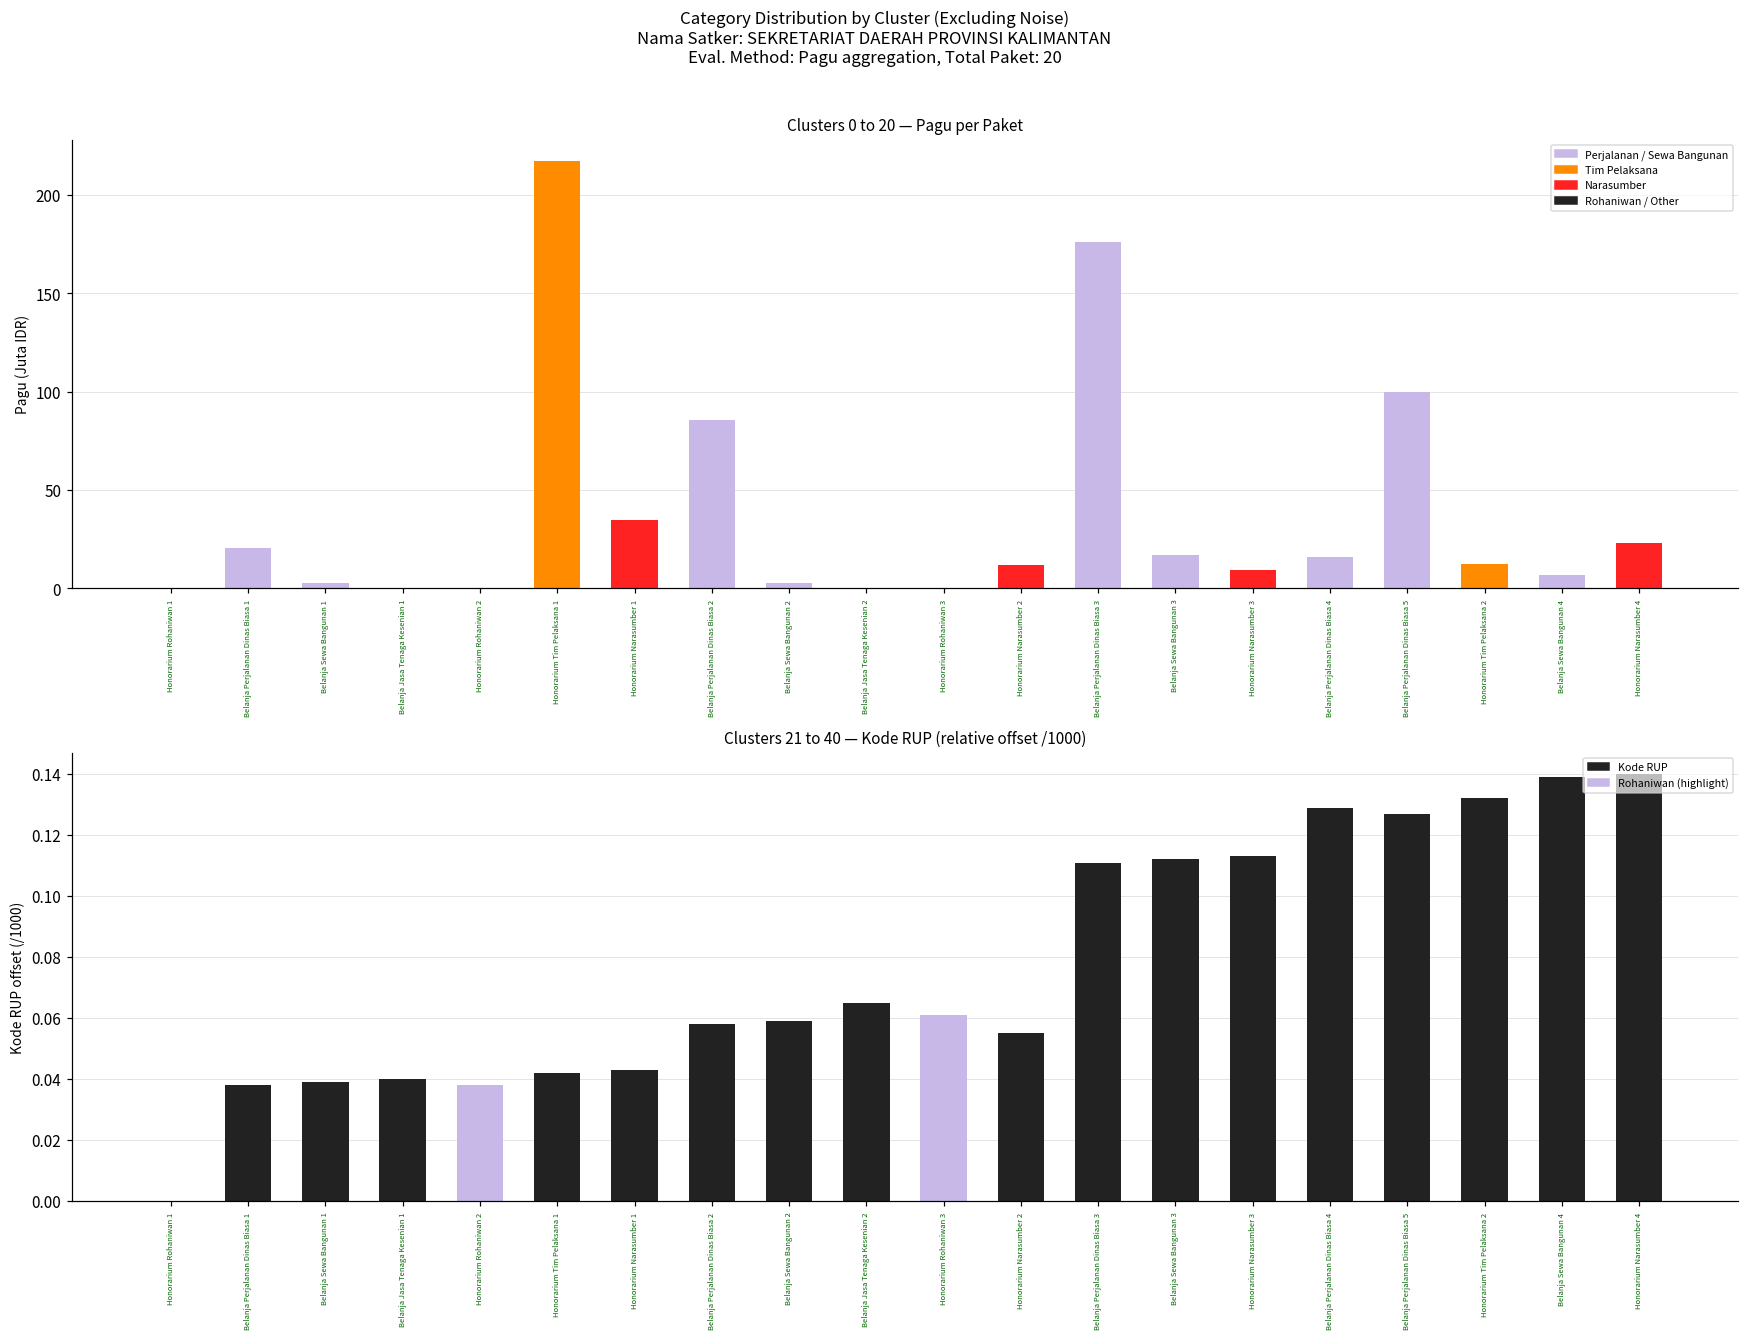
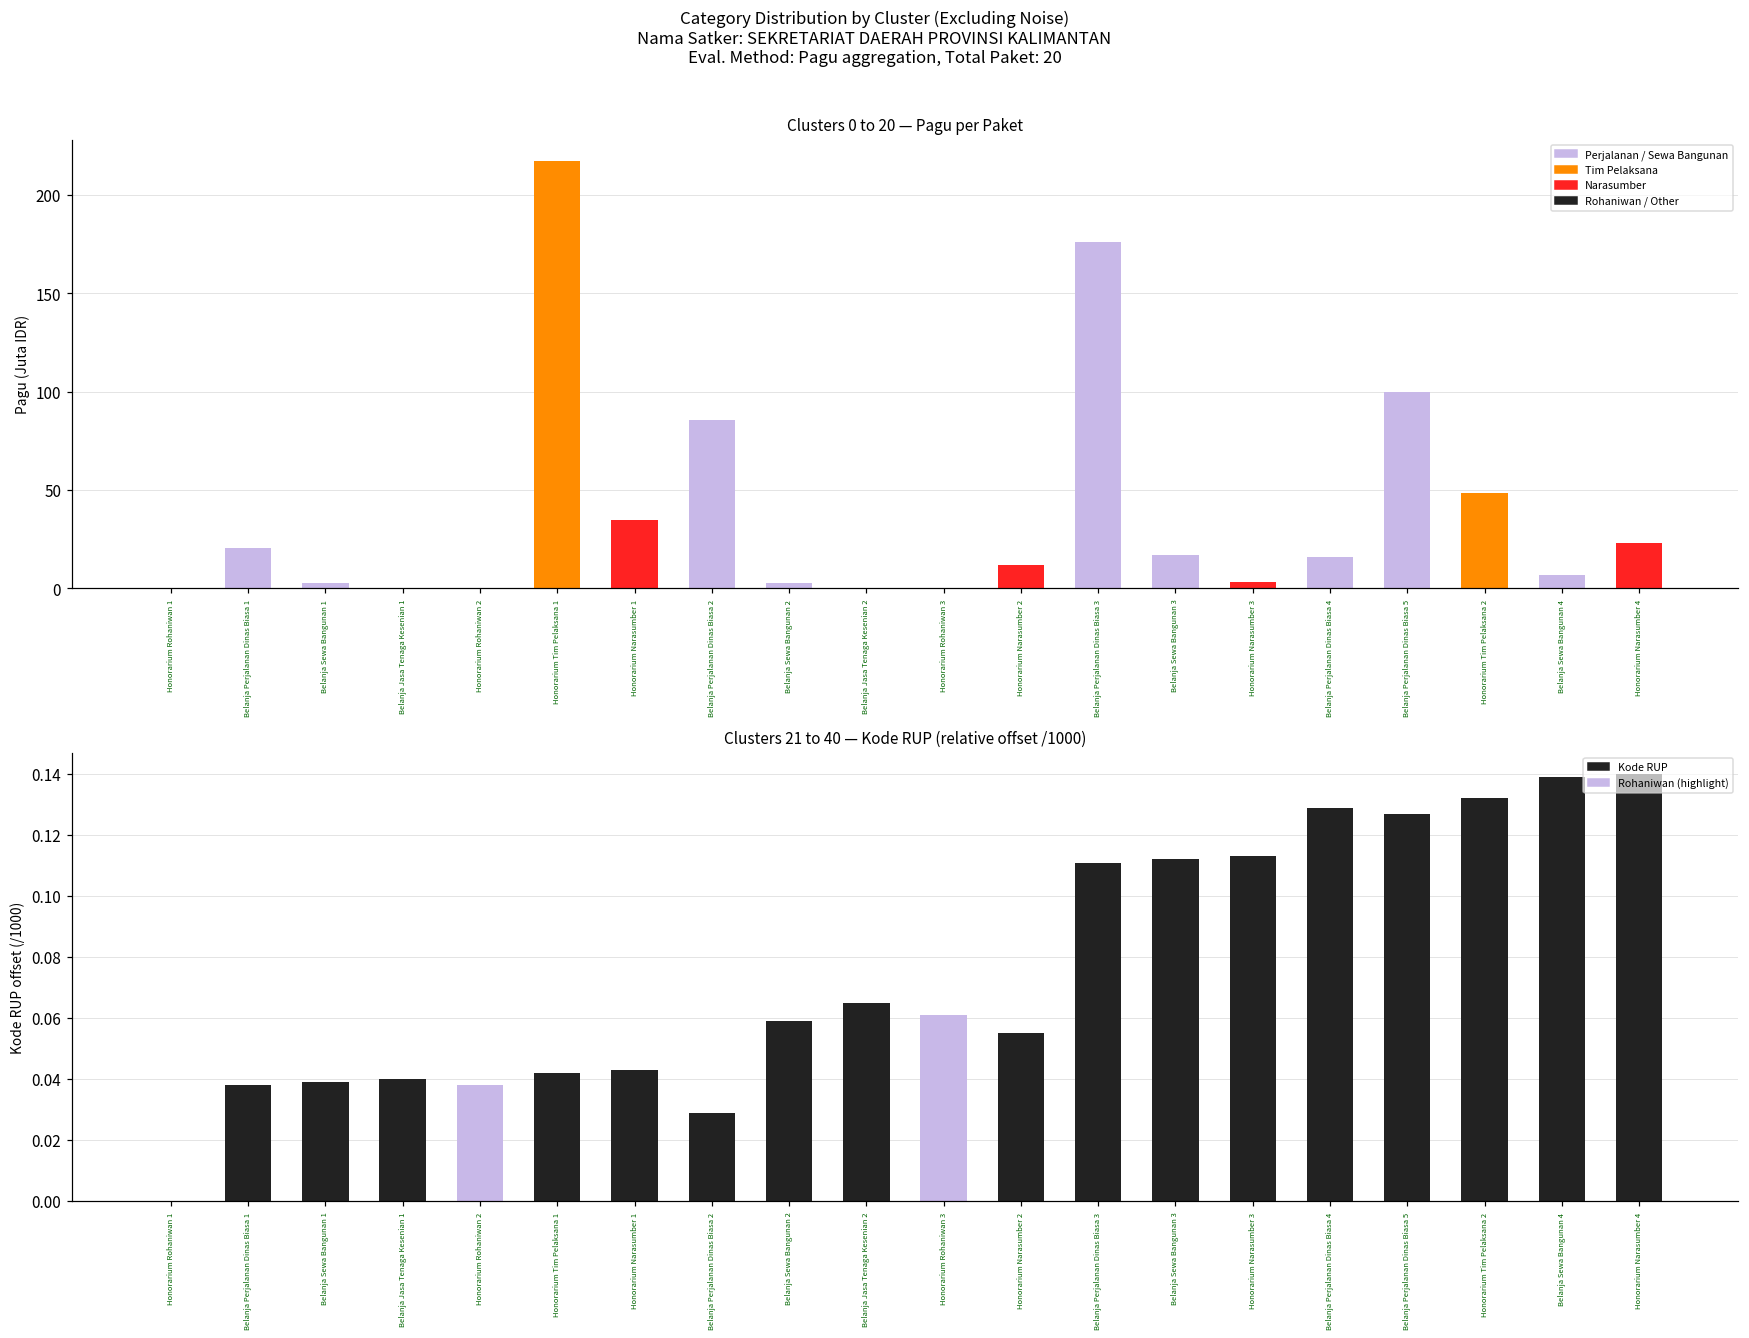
  {
    "Clusters 0 to 20 — Pagu per Paket": {
      "Belanja Perjalanan Dinas Biasa 1": 21,
      "Belanja Sewa Bangunan 1": 3,
      "Honorarium Tim Pelaksana 1": 217,
      "Honorarium Narasumber 1": 35,
      "Belanja Perjalanan Dinas Biasa 2": 85,
      "Belanja Sewa Bangunan 2": 3,
      "Honorarium Narasumber 2": 12,
      "Belanja Perjalanan Dinas Biasa 3": 176,
      "Belanja Sewa Bangunan 3": 17,
-     "Honorarium Narasumber 3": 10,
+     "Honorarium Narasumber 3": 3,
      "Belanja Perjalanan Dinas Biasa 4": 16,
      "Belanja Perjalanan Dinas Biasa 5": 100,
-     "Honorarium Tim Pelaksana 2": 12,
+     "Honorarium Tim Pelaksana 2": 48,
      "Belanja Sewa Bangunan 4": 7,
      "Honorarium Narasumber 4": 23
    },
    "Clusters 21 to 40 — Kode RUP (relative offset /1000)": {
      "Honorarium Rohaniwan 1": 0.000,
      "Belanja Perjalanan Dinas Biasa 1": 0.038,
      "Belanja Sewa Bangunan 1": 0.039,
      "Belanja Jasa Tenaga Kesenian 1": 0.040,
      "Honorarium Rohaniwan 2": 0.038,
      "Honorarium Tim Pelaksana 1": 0.042,
      "Honorarium Narasumber 1": 0.043,
-     "Belanja Perjalanan Dinas Biasa 2": 0.058,
+     "Belanja Perjalanan Dinas Biasa 2": 0.029,
      "Belanja Sewa Bangunan 2": 0.059,
      "Belanja Jasa Tenaga Kesenian 2": 0.065,
      "Honorarium Rohaniwan 3": 0.061,
      "Honorarium Narasumber 2": 0.055,
      "Belanja Perjalanan Dinas Biasa 3": 0.111,
      "Belanja Sewa Bangunan 3": 0.112,
      "Honorarium Narasumber 3": 0.113,
      "Belanja Perjalanan Dinas Biasa 4": 0.129,
      "Belanja Perjalanan Dinas Biasa 5": 0.127,
      "Honorarium Tim Pelaksana 2": 0.132,
      "Belanja Sewa Bangunan 4": 0.139
    }
  }
